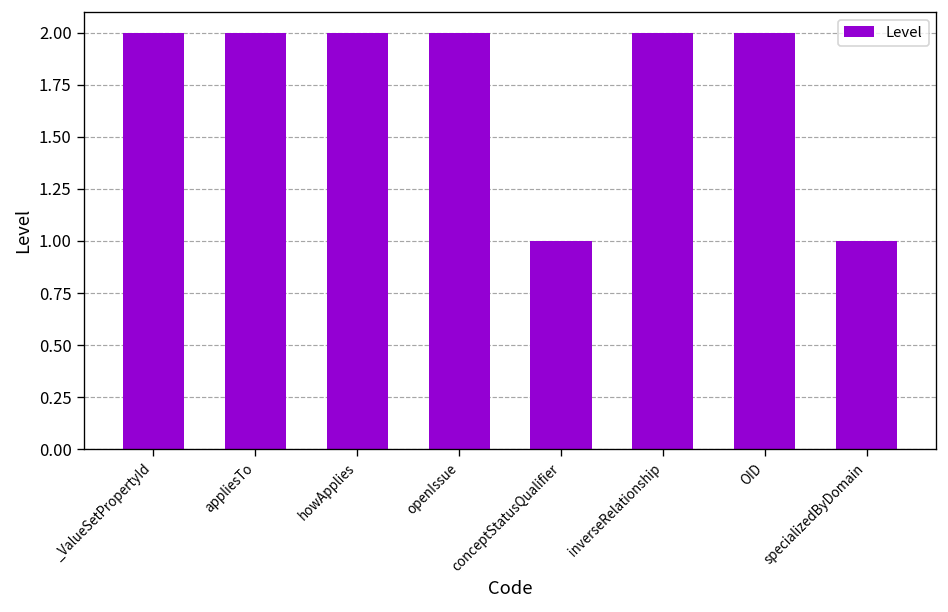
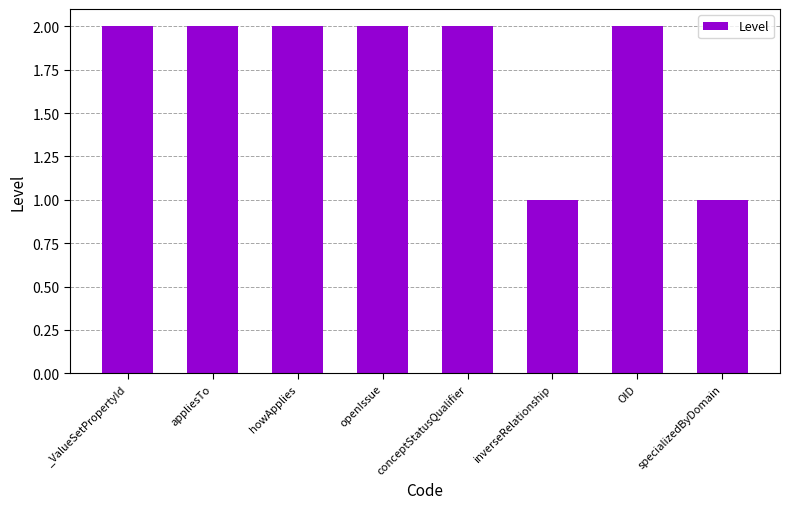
  {
    "_ValueSetPropertyId": 2,
    "appliesTo": 2,
    "howApplies": 2,
    "openIssue": 2,
-   "conceptStatusQualifier": 1,
-   "inverseRelationship": 2,
+   "conceptStatusQualifier": 2,
+   "inverseRelationship": 1,
    "OID": 2,
    "specializedByDomain": 1
  }
